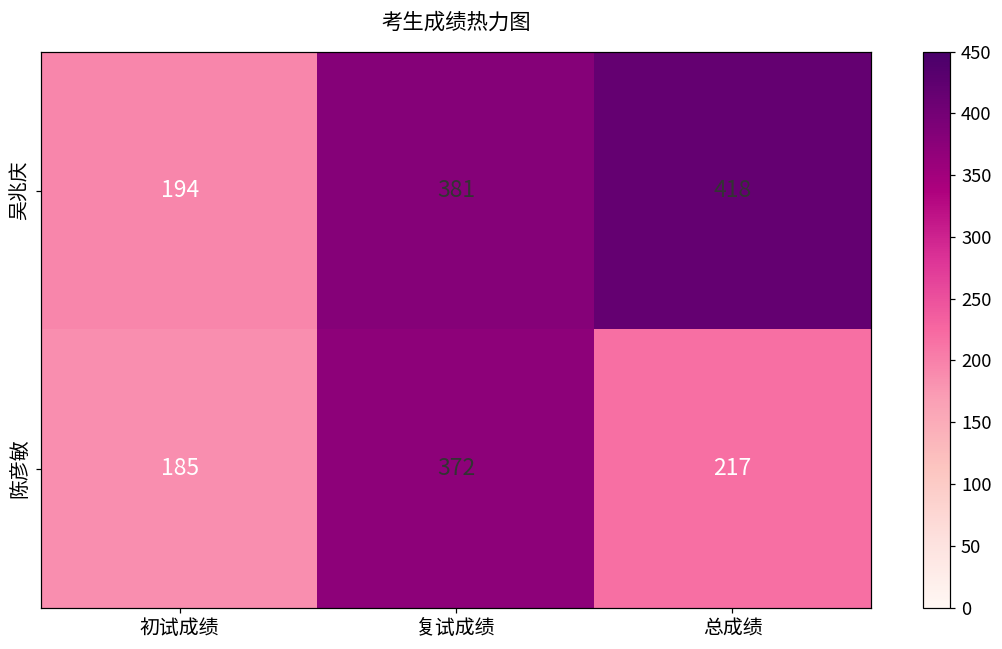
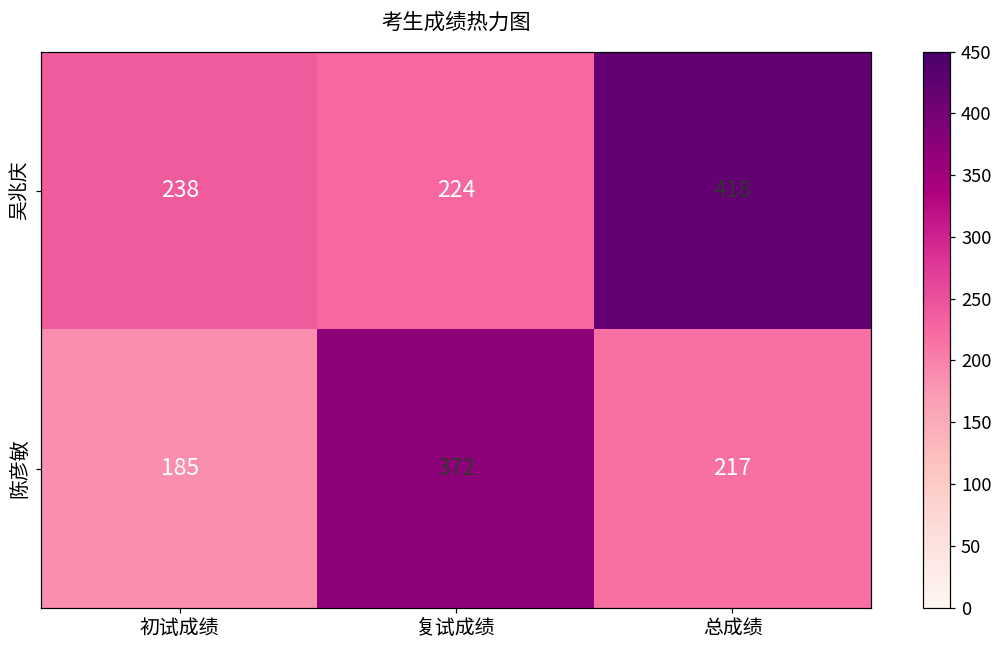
  {
    "吴兆庆": {
-     "初试成绩": 194,
-     "复试成绩": 381,
+     "初试成绩": 238,
+     "复试成绩": 224,
      "总成绩": 418
    },
    "陈彦敏": {
      "初试成绩": 185,
      "复试成绩": 372,
      "总成绩": 217
    }
  }
